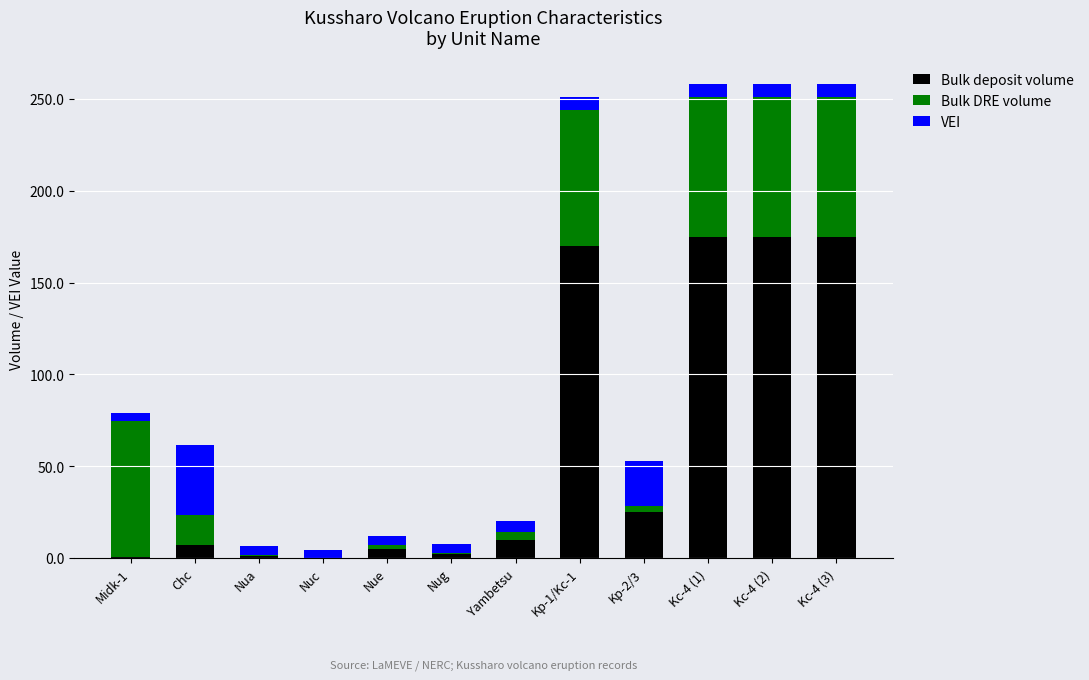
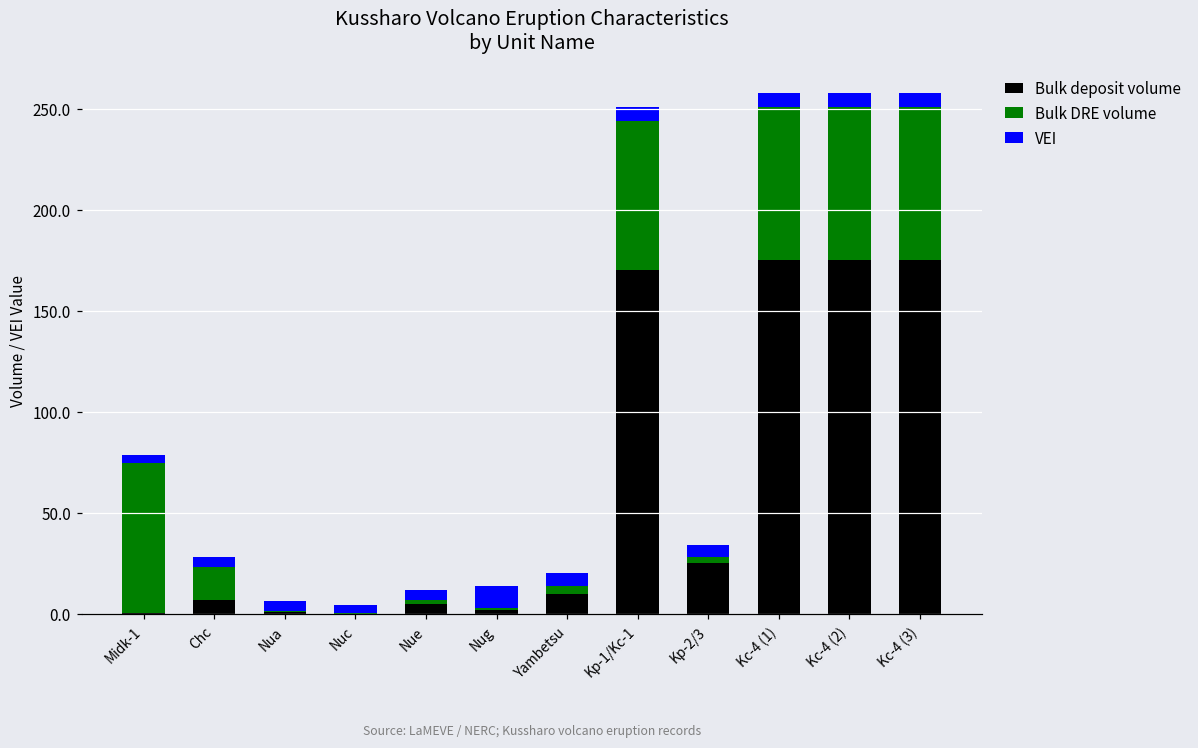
  {
    "Bulk deposit volume": {
      "Chc": 7,
      "Nue": 5,
      "Nug": 2,
      "Yambetsu": 10,
      "Kp-1/Kc-1": 170,
      "Kp-2/3": 25,
      "Kc-4 (1)": 175,
      "Kc-4 (2)": 175,
      "Kc-4 (3)": 175
    },
    "Bulk DRE volume": {
      "Midk-1": 74,
      "Chc": 16,
      "Nue": 2,
      "Yambetsu": 4,
      "Kp-1/Kc-1": 74,
      "Kp-2/3": 3,
      "Kc-4 (1)": 76,
      "Kc-4 (2)": 76,
      "Kc-4 (3)": 76
    },
    "VEI": {
      "Midk-1": 4,
-     "Chc": 38,
+     "Chc": 5,
      "Nua": 5,
      "Nuc": 4,
      "Nue": 5,
-     "Nug": 5,
+     "Nug": 11,
      "Yambetsu": 6,
      "Kp-1/Kc-1": 7,
-     "Kp-2/3": 25,
+     "Kp-2/3": 6,
      "Kc-4 (1)": 7,
      "Kc-4 (2)": 7,
      "Kc-4 (3)": 7
    }
  }
